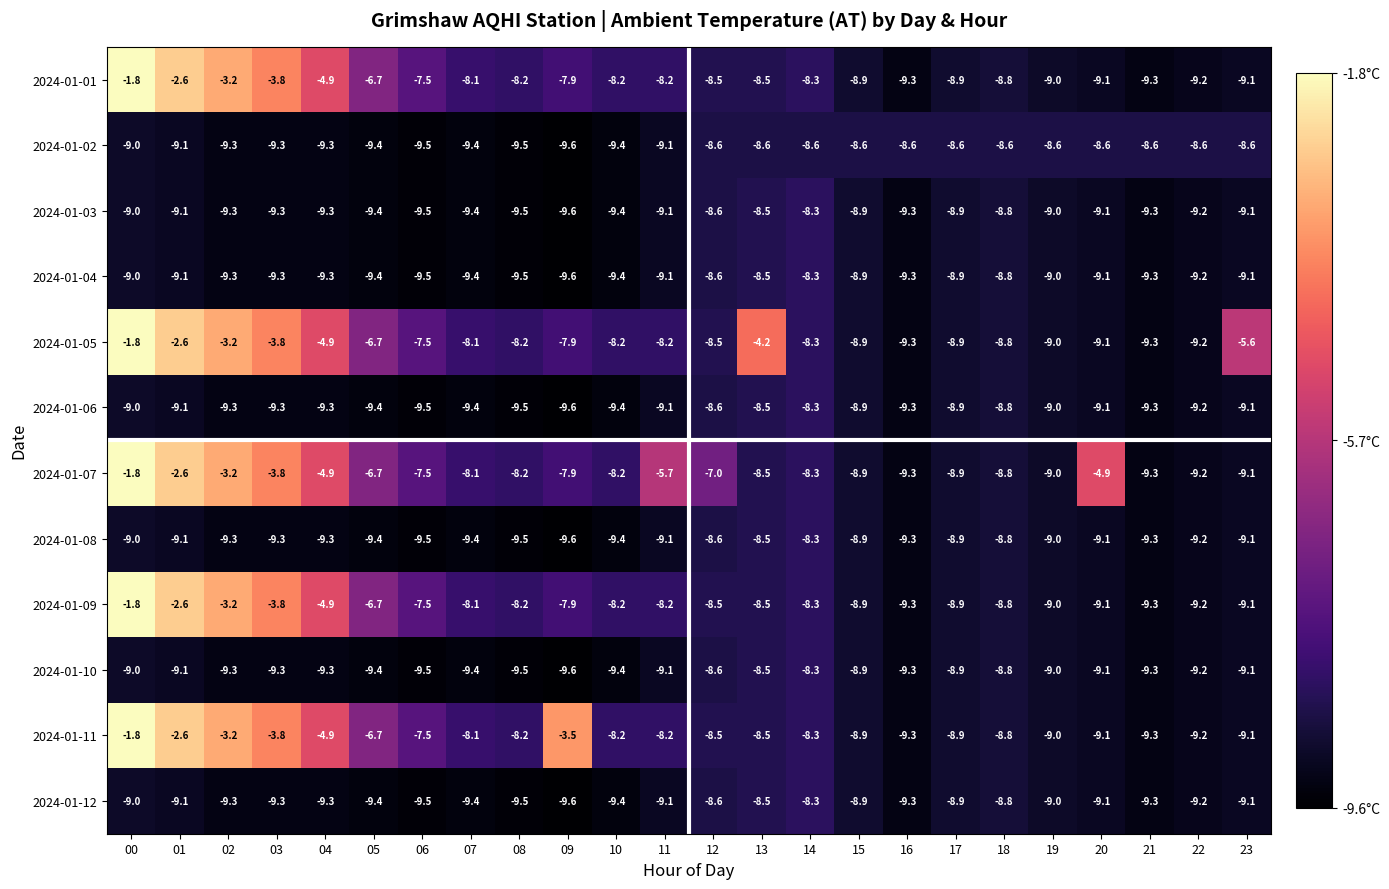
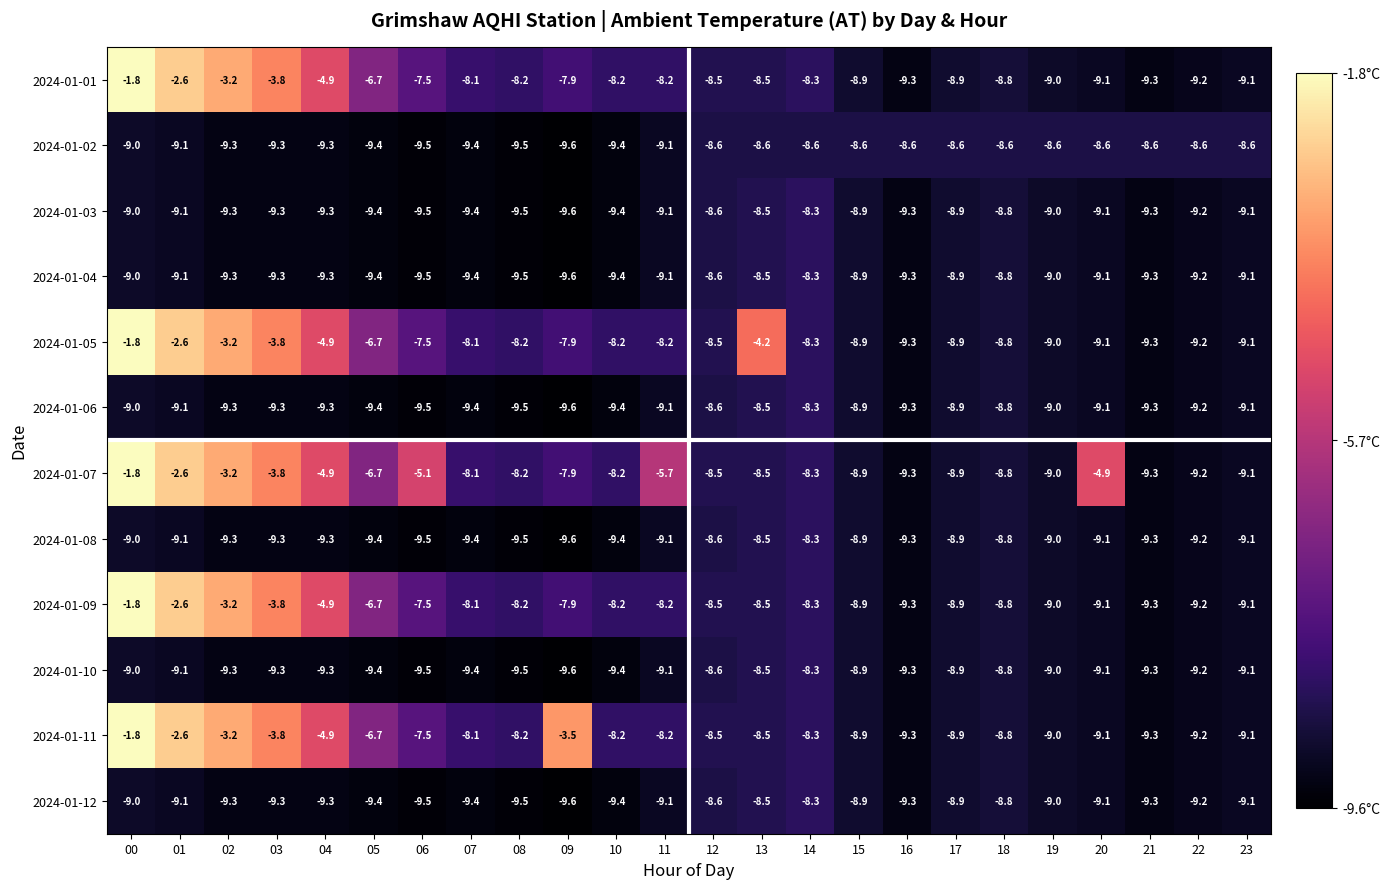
  {
    "2024-01-05": {
      "00": -1.8,
      "01": -2.6,
      "02": -3.2,
      "03": -3.8,
      "04": -4.9,
      "05": -6.7,
      "06": -7.5,
      "07": -8.1,
      "08": -8.2,
      "09": -7.9,
      "10": -8.2,
      "11": -8.2,
      "12": -8.5,
      "13": -4.2,
      "14": -8.3,
      "15": -8.9,
      "16": -9.3,
      "17": -8.9,
      "18": -8.8,
      "19": -9.0,
      "20": -9.1,
      "21": -9.3,
      "22": -9.2,
-     "23": -5.6
+     "23": -9.1
    },
    "2024-01-07": {
      "00": -1.8,
      "01": -2.6,
      "02": -3.2,
      "03": -3.8,
      "04": -4.9,
      "05": -6.7,
-     "06": -7.5,
+     "06": -5.1,
      "07": -8.1,
      "08": -8.2,
      "09": -7.9,
      "10": -8.2,
      "11": -5.7,
-     "12": -7.0,
+     "12": -8.5,
      "13": -8.5,
      "14": -8.3,
      "15": -8.9,
      "16": -9.3,
      "17": -8.9,
      "18": -8.8,
      "19": -9.0,
      "20": -4.9,
      "21": -9.3,
      "22": -9.2,
      "23": -9.1
    }
  }
